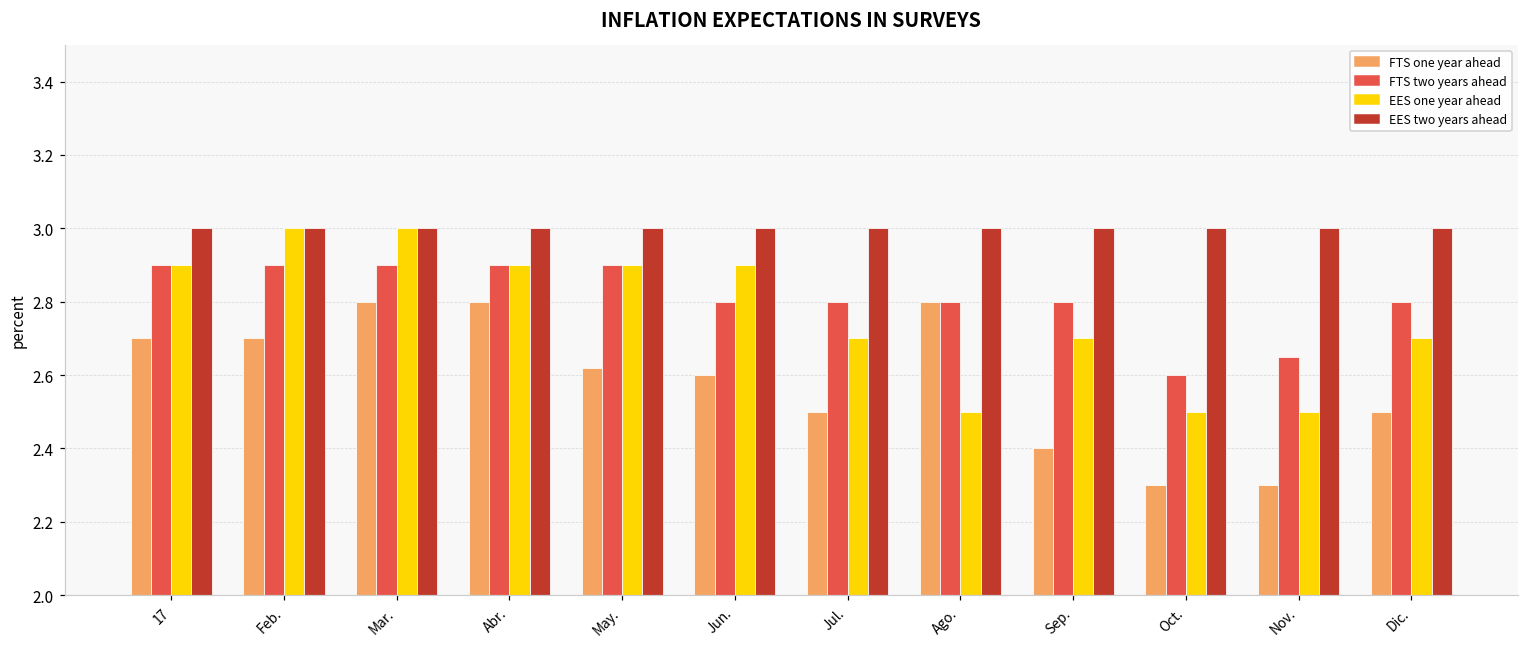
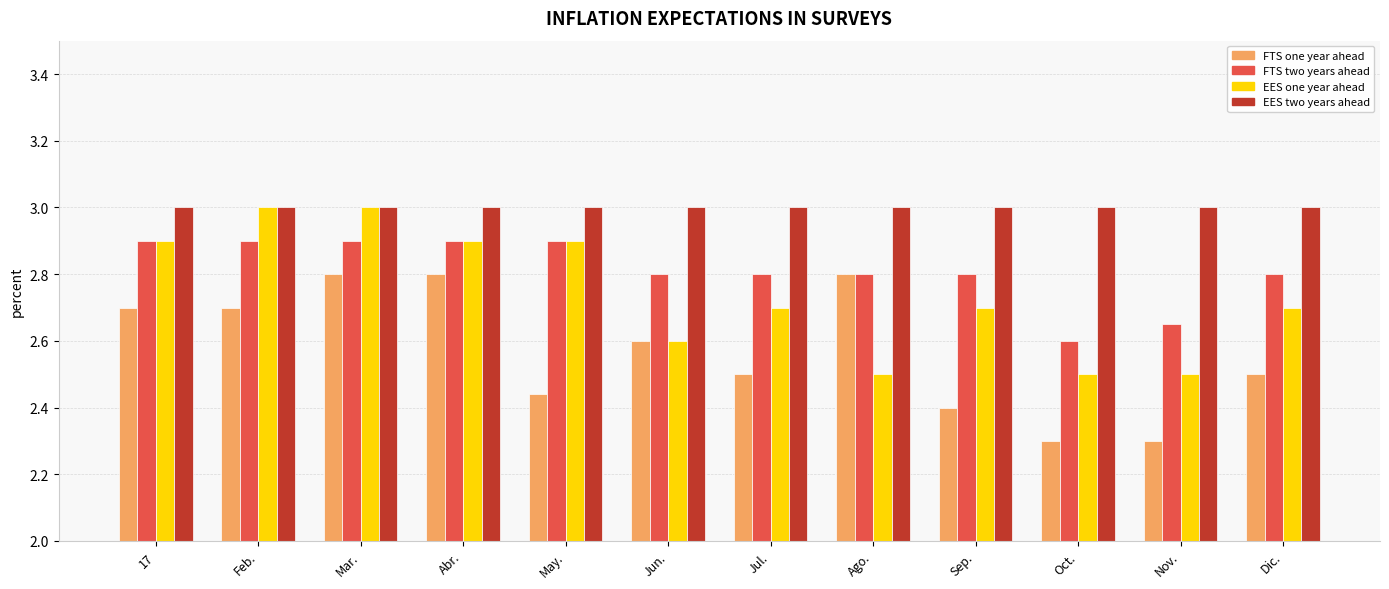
  {
    "FTS one year ahead": {
      "17": 2.70,
      "Feb.": 2.70,
      "Mar.": 2.80,
      "Abr.": 2.80,
-     "May.": 2.62,
+     "May.": 2.44,
      "Jun.": 2.60,
      "Jul.": 2.50,
      "Ago.": 2.80,
      "Sep.": 2.40,
      "Oct.": 2.30,
      "Nov.": 2.30,
      "Dic.": 2.50
    },
    "EES one year ahead": {
      "17": 2.9,
      "Feb.": 3.0,
      "Mar.": 3.0,
      "Abr.": 2.9,
      "May.": 2.9,
-     "Jun.": 2.9,
+     "Jun.": 2.6,
      "Jul.": 2.7,
      "Ago.": 2.5,
      "Sep.": 2.7,
      "Oct.": 2.5,
      "Nov.": 2.5,
      "Dic.": 2.7
    }
  }
